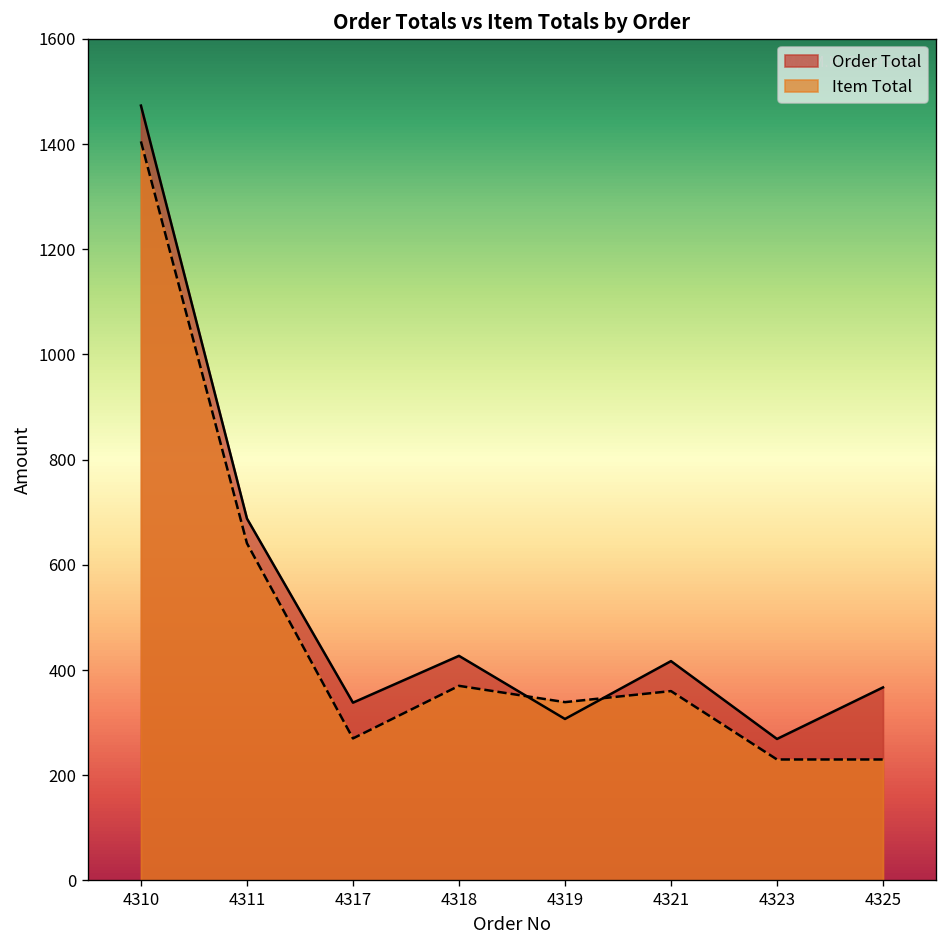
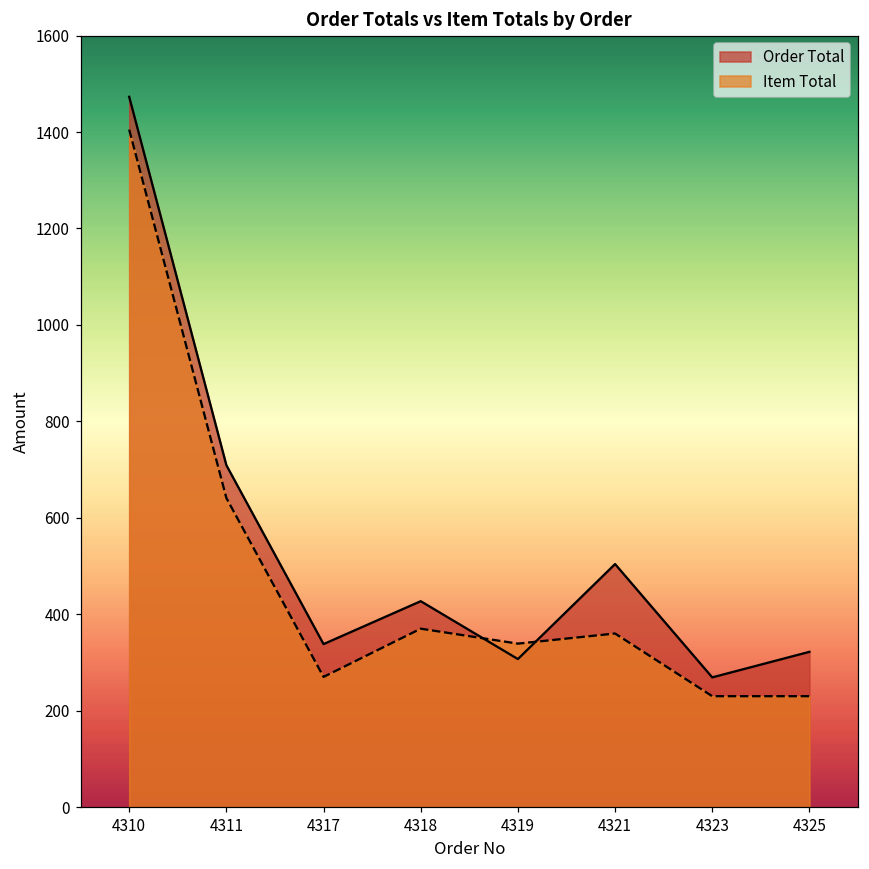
  {
    "Order Total": {
      "4310": 1470,
-     "4311": 690,
+     "4311": 710,
      "4317": 340,
      "4318": 430,
      "4319": 310,
-     "4321": 420,
+     "4321": 500,
      "4323": 270,
-     "4325": 370
+     "4325": 320
    },
    "Item Total": {
      "4310": 1410,
      "4311": 640,
      "4317": 270,
      "4318": 370,
      "4319": 340,
      "4321": 360,
      "4323": 230,
      "4325": 230
    }
  }
